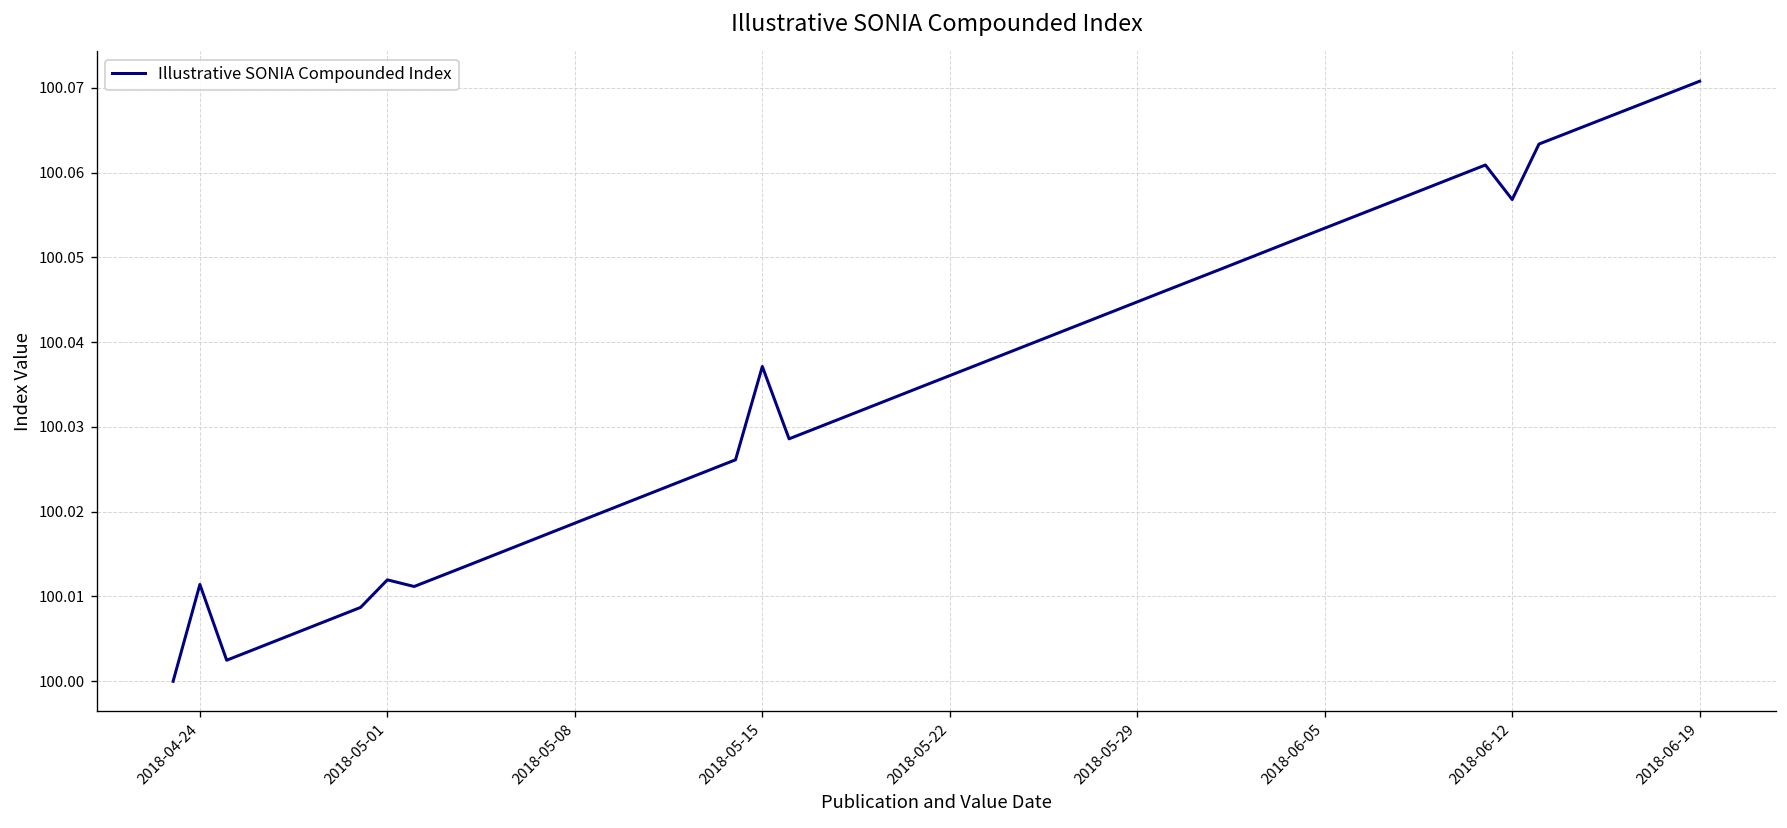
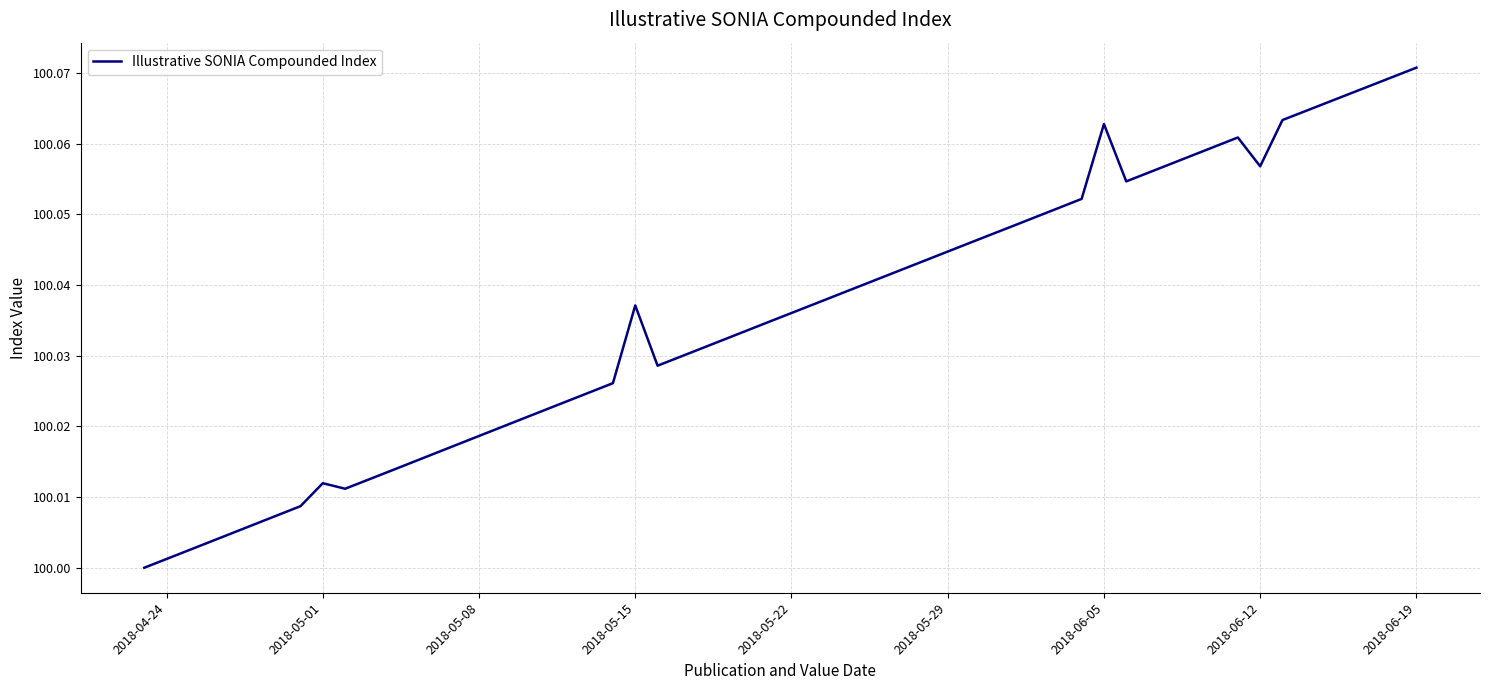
  {
-   "2018-04-24": 100.011,
+   "2018-04-24": 100.001,
    "2018-05-01": 100.012,
    "2018-05-08": 100.019,
    "2018-05-15": 100.037,
    "2018-05-22": 100.036,
    "2018-05-29": 100.045,
-   "2018-06-05": 100.053,
+   "2018-06-05": 100.063,
    "2018-06-12": 100.057,
    "2018-06-19": 100.071
  }
